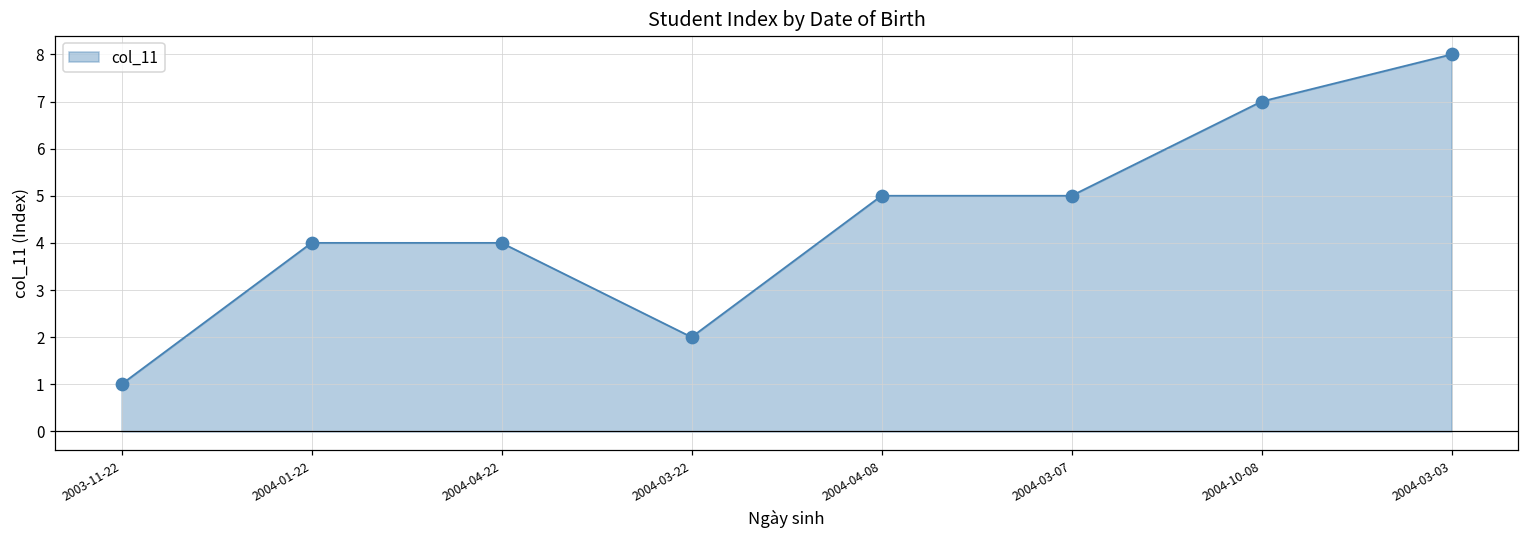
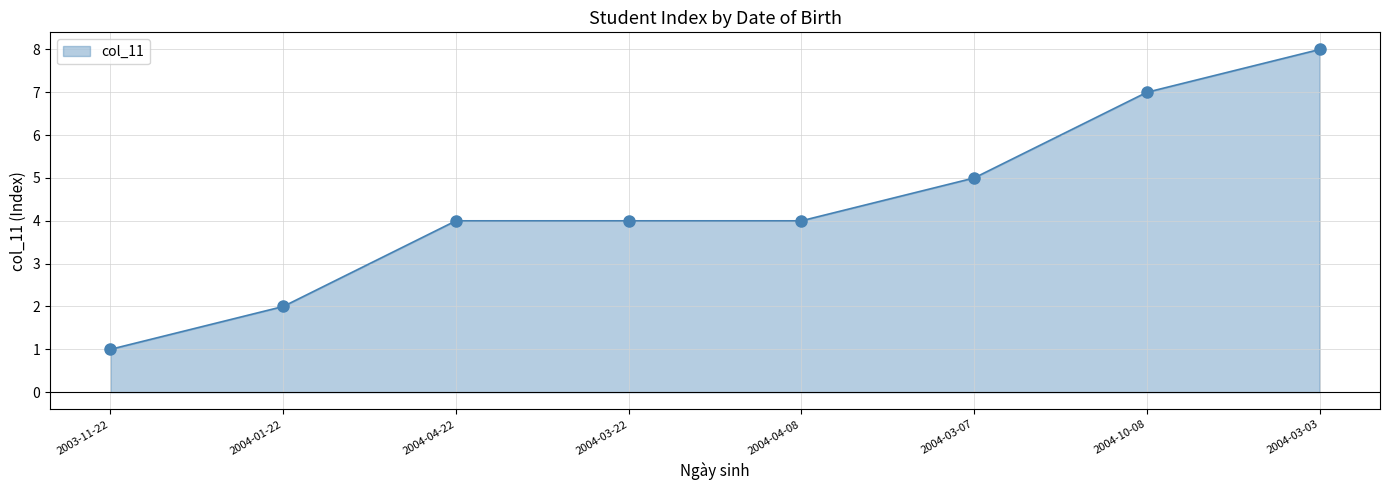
  {
    "2003-11-22": 1,
-   "2004-01-22": 4,
+   "2004-01-22": 2,
    "2004-04-22": 4,
-   "2004-03-22": 2,
-   "2004-04-08": 5,
+   "2004-03-22": 4,
+   "2004-04-08": 4,
    "2004-03-07": 5,
    "2004-10-08": 7,
    "2004-03-03": 8
  }
